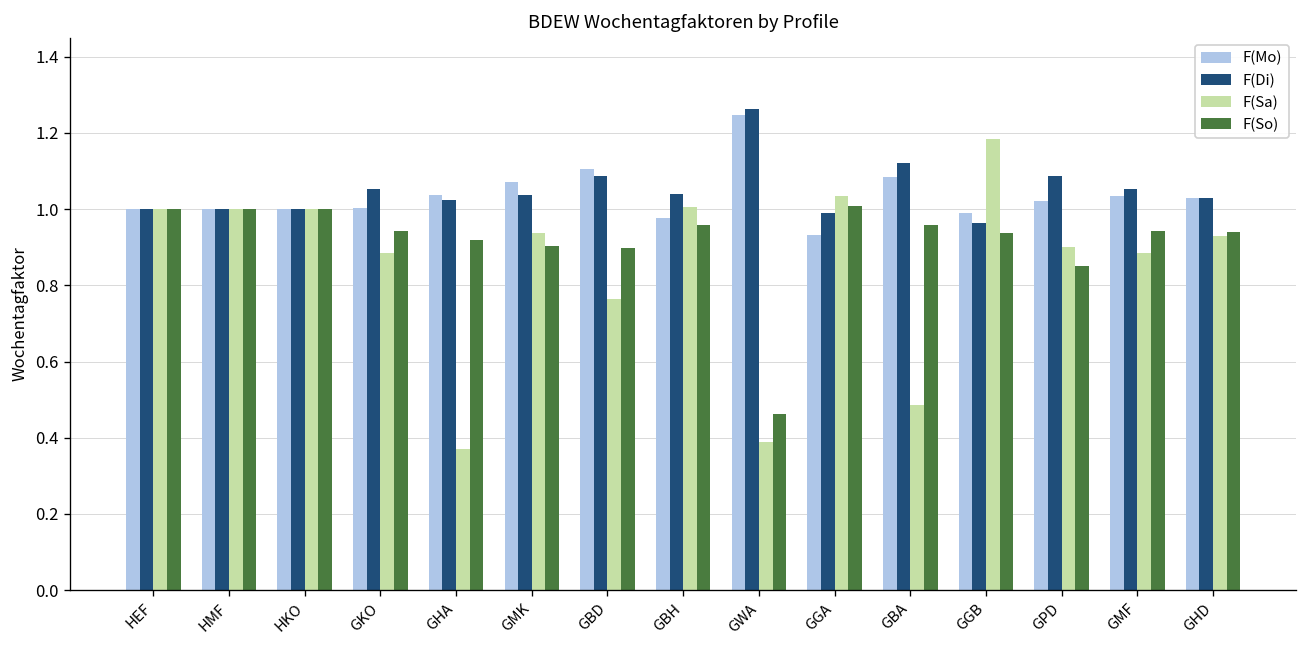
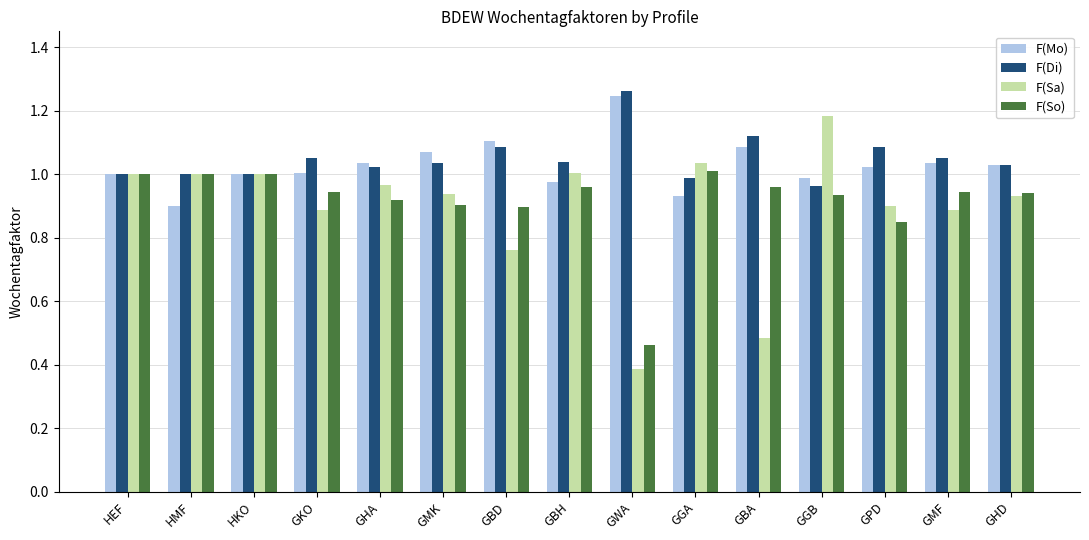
  {
    "F(Mo)": {
      "HEF": 1.0,
-     "HMF": 1.0,
+     "HMF": 0.9,
      "HKO": 1.0,
      "GKO": 1.0,
      "GHA": 1.04,
      "GMK": 1.07,
      "GBD": 1.1,
      "GBH": 0.98,
      "GWA": 1.25,
      "GGA": 0.93,
      "GBA": 1.08,
      "GGB": 0.99,
      "GPD": 1.02,
      "GMF": 1.04,
      "GHD": 1.03
    },
    "F(Di)": {
      "HEF": 1.00,
      "HMF": 1.00,
      "HKO": 1.00,
      "GKO": 1.05,
      "GHA": 1.02,
      "GMK": 1.04,
      "GBD": 1.09,
      "GBH": 1.04,
      "GWA": 1.26,
      "GGA": 0.99,
      "GBA": 1.12,
      "GGB": 0.96,
      "GPD": 1.09,
      "GMF": 1.05,
      "GHD": 1.03
    },
    "F(Sa)": {
      "HEF": 1.00,
      "HMF": 1.00,
      "HKO": 1.00,
      "GKO": 0.89,
-     "GHA": 0.37,
+     "GHA": 0.97,
      "GMK": 0.94,
      "GBD": 0.76,
      "GBH": 1.00,
      "GWA": 0.39,
      "GGA": 1.04,
      "GBA": 0.49,
      "GGB": 1.18,
      "GPD": 0.90,
      "GMF": 0.89,
      "GHD": 0.93
    },
    "F(So)": {
      "HEF": 1.00,
      "HMF": 1.00,
      "HKO": 1.00,
      "GKO": 0.94,
      "GHA": 0.92,
      "GMK": 0.90,
      "GBD": 0.90,
      "GBH": 0.96,
      "GWA": 0.46,
      "GGA": 1.01,
      "GBA": 0.96,
      "GGB": 0.94,
      "GPD": 0.85,
      "GMF": 0.94,
      "GHD": 0.94
    }
  }
